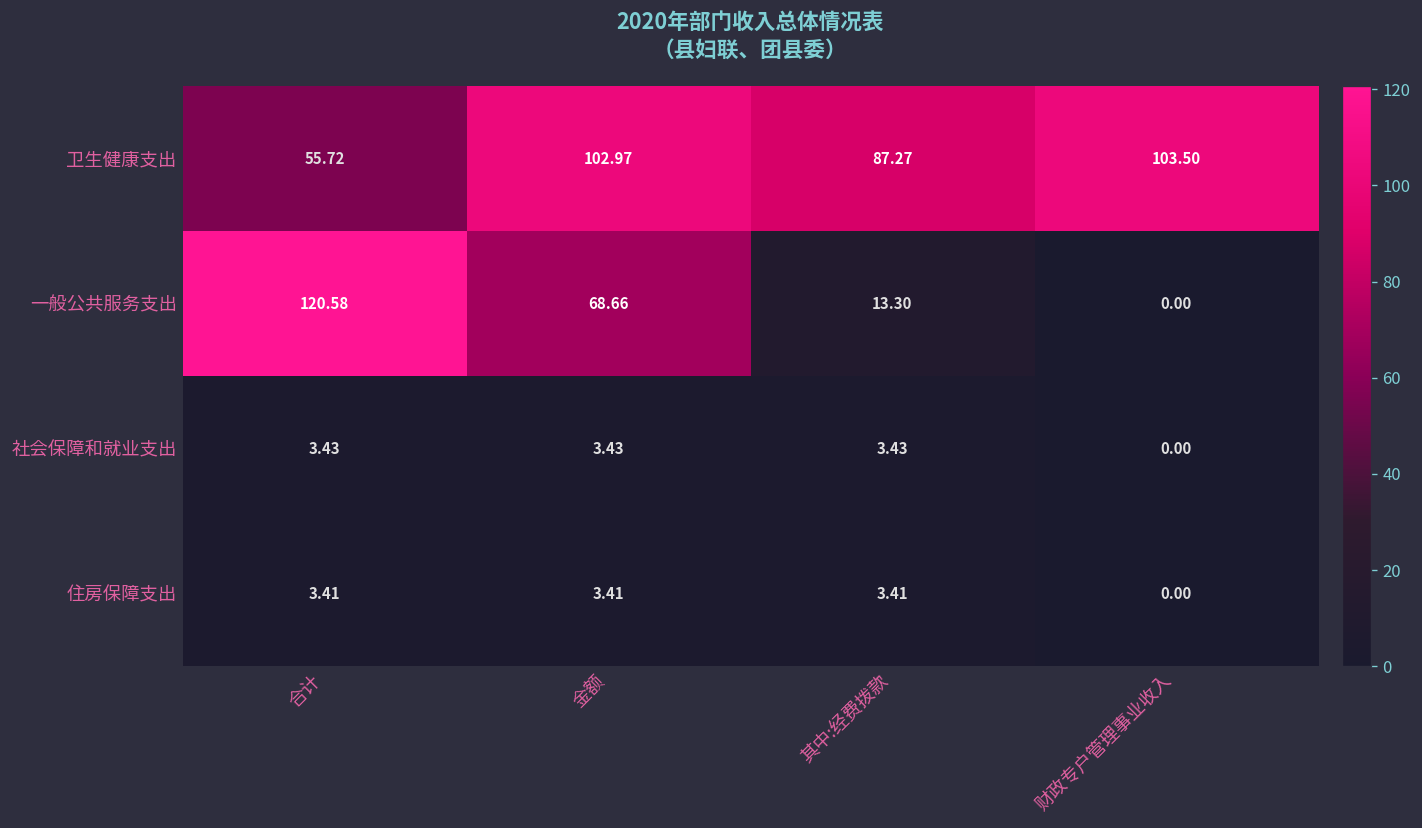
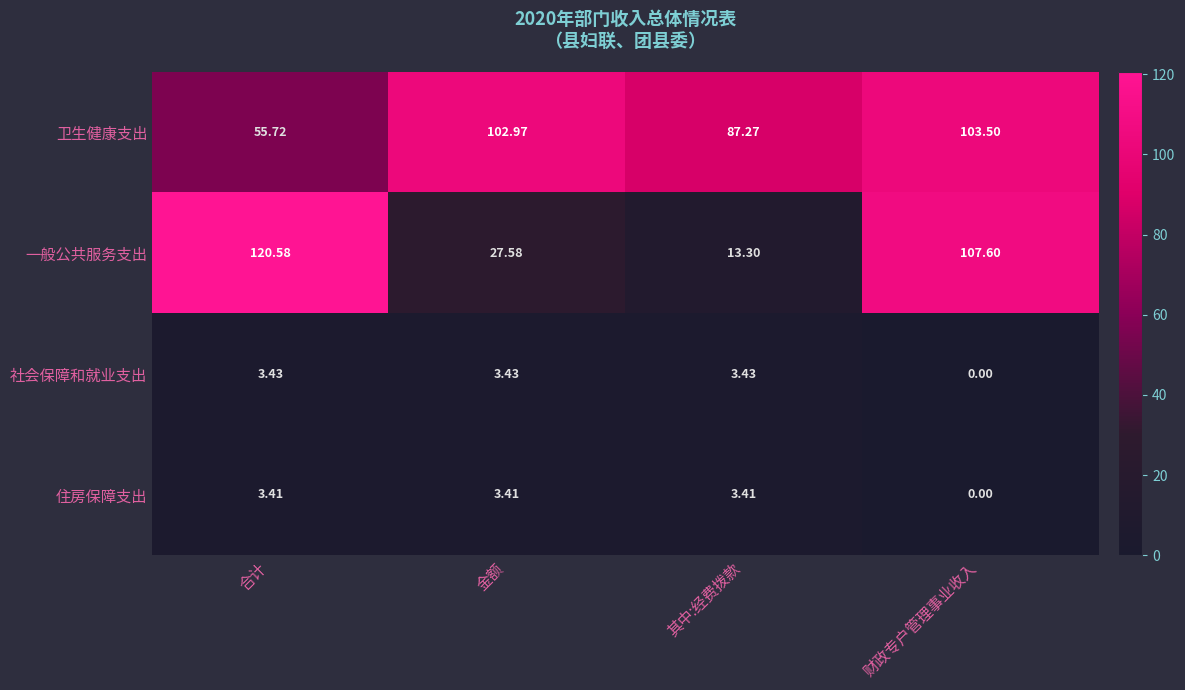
  {
    "卫生健康支出": {
      "合计": 55.72,
      "金额": 102.97,
      "其中:经费拨款": 87.27,
      "财政专户管理事业收入": 103.50
    },
    "一般公共服务支出": {
      "合计": 120.58,
-     "金额": 68.66,
+     "金额": 27.58,
      "其中:经费拨款": 13.30,
-     "财政专户管理事业收入": 0.00
+     "财政专户管理事业收入": 107.60
    },
    "社会保障和就业支出": {
      "合计": 3.43,
      "金额": 3.43,
      "其中:经费拨款": 3.43,
      "财政专户管理事业收入": 0.00
    },
    "住房保障支出": {
      "合计": 3.41,
      "金额": 3.41,
      "其中:经费拨款": 3.41,
      "财政专户管理事业收入": 0.00
    }
  }
